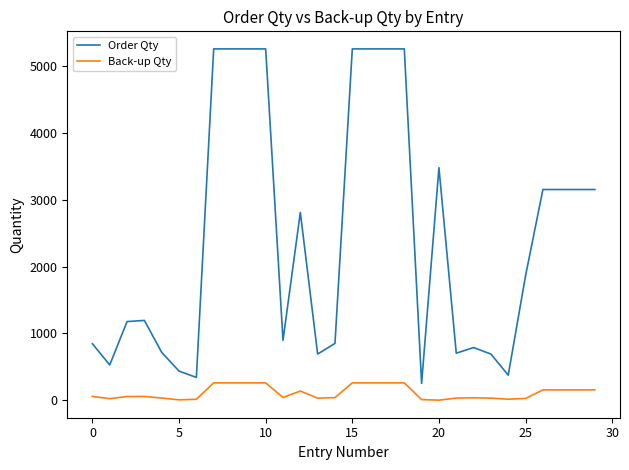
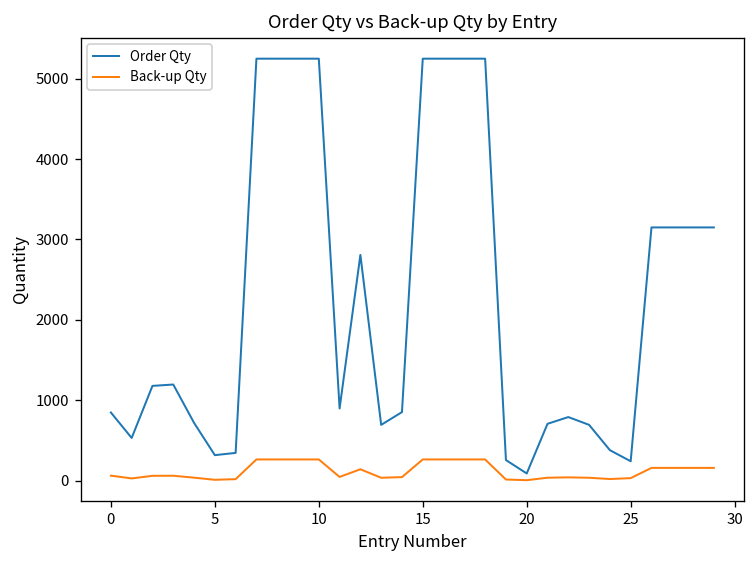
  {
    "Order Qty": {
      "0": 800,
-     "5": 400,
+     "5": 300,
      "10": 5300,
      "15": 5300,
-     "20": 3500,
-     "25": 1900
+     "20": 100,
+     "25": 200
    },
    "Back-up Qty": {
      "0": 100,
      "5": 0,
      "10": 300,
      "15": 300,
      "20": 0,
      "25": 0
    }
  }
